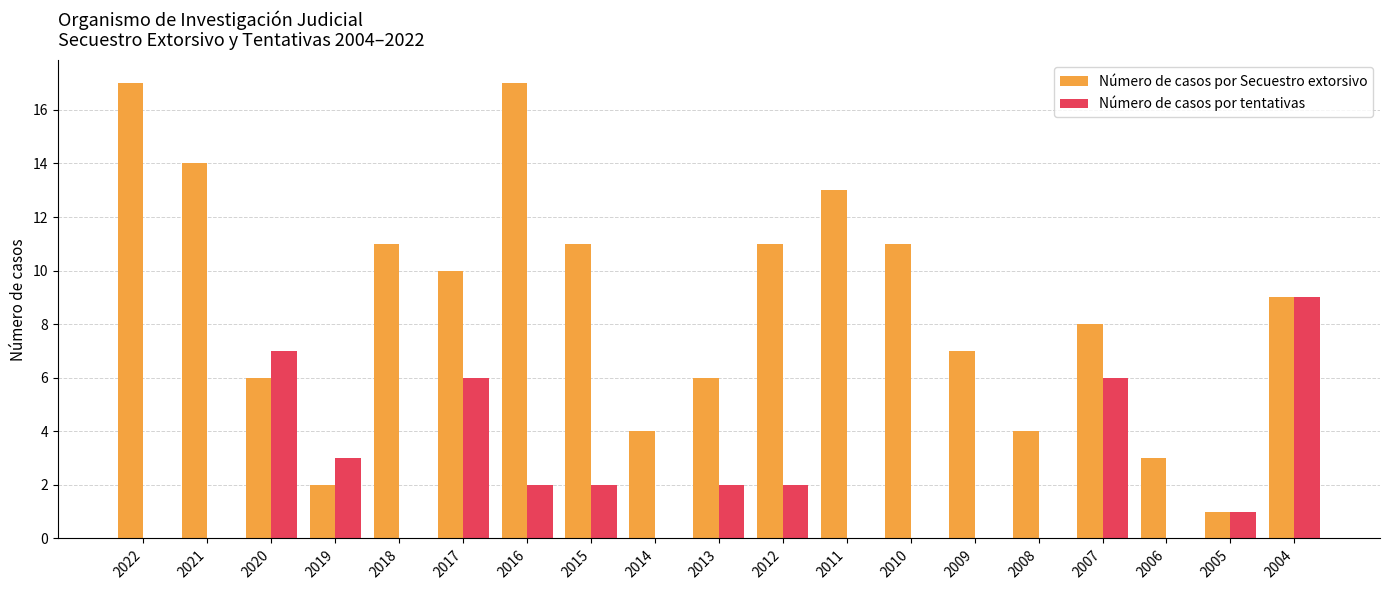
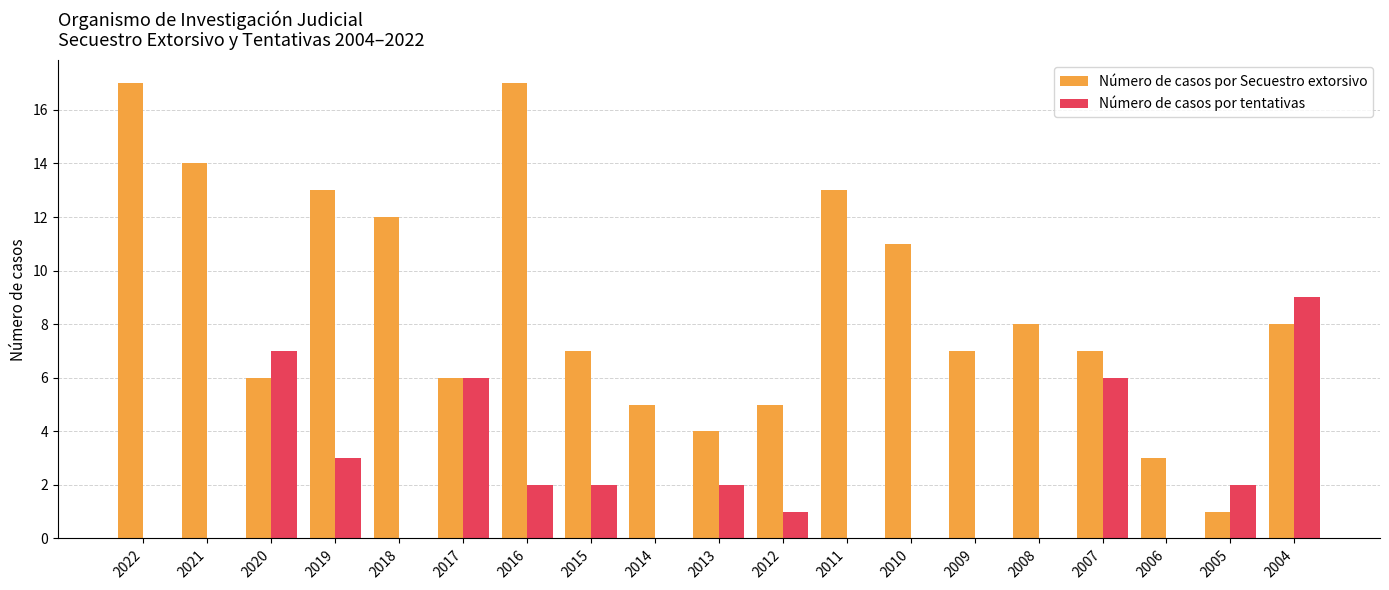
  {
    "Número de casos por Secuestro extorsivo": {
      "2022": 17,
      "2021": 14,
      "2020": 6,
-     "2019": 2,
-     "2018": 11,
-     "2017": 10,
+     "2019": 13,
+     "2018": 12,
+     "2017": 6,
      "2016": 17,
-     "2015": 11,
-     "2014": 4,
-     "2013": 6,
-     "2012": 11,
+     "2015": 7,
+     "2014": 5,
+     "2013": 4,
+     "2012": 5,
      "2011": 13,
      "2010": 11,
      "2009": 7,
-     "2008": 4,
-     "2007": 8,
+     "2008": 8,
+     "2007": 7,
      "2006": 3,
      "2005": 1,
-     "2004": 9
+     "2004": 8
    },
    "Número de casos por tentativas": {
      "2022": 0,
      "2021": 0,
      "2020": 7,
      "2019": 3,
      "2018": 0,
      "2017": 6,
      "2016": 2,
      "2015": 2,
      "2014": 0,
      "2013": 2,
-     "2012": 2,
+     "2012": 1,
      "2011": 0,
      "2010": 0,
      "2009": 0,
      "2008": 0,
      "2007": 6,
      "2006": 0,
-     "2005": 1,
+     "2005": 2,
      "2004": 9
    }
  }
